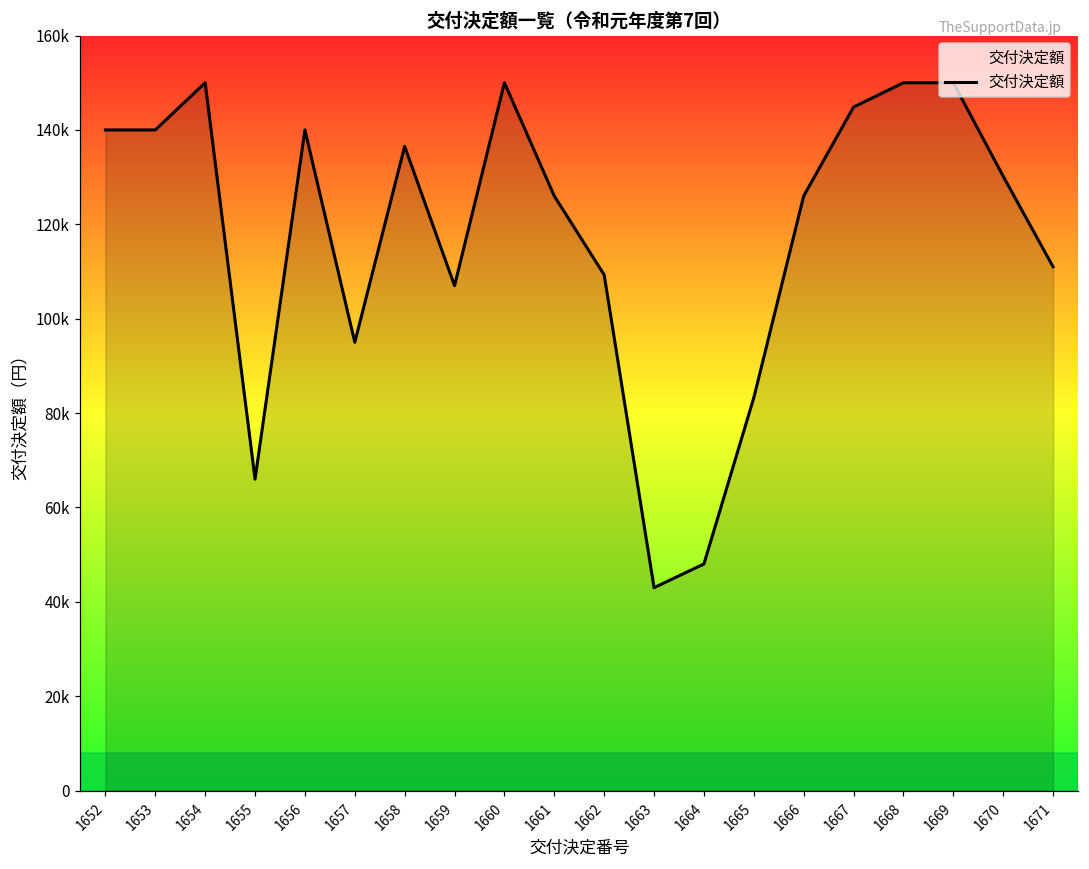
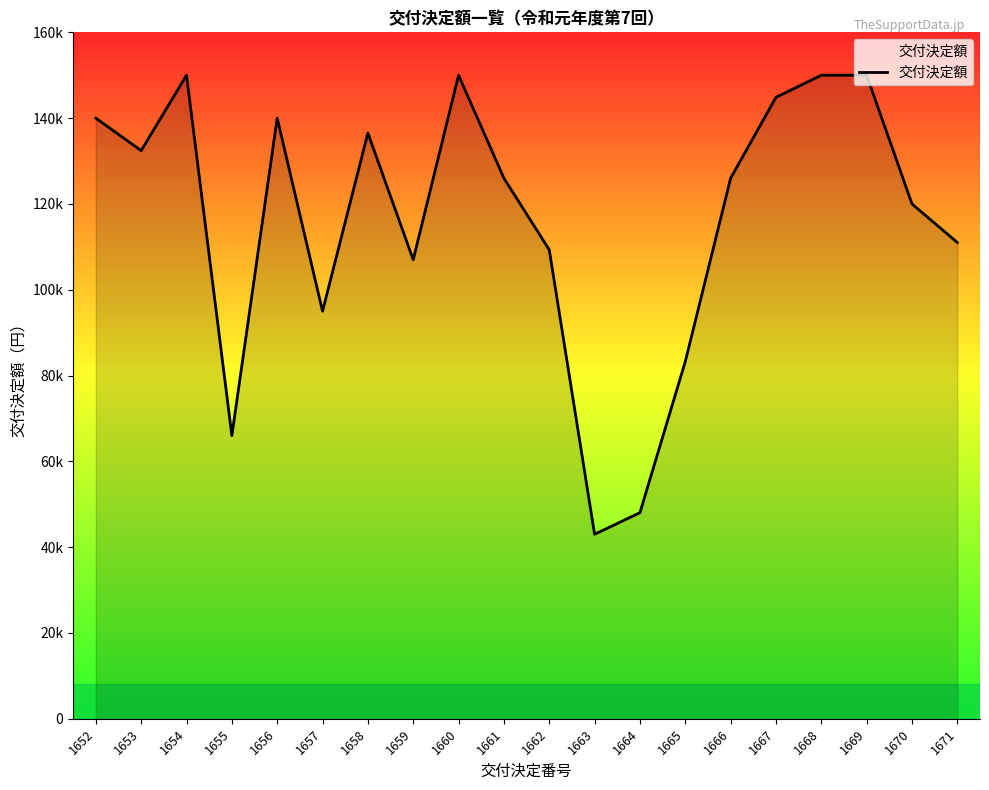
  {
    "1652": 140000,
-   "1653": 140000,
+   "1653": 132000,
    "1654": 150000,
    "1655": 66000,
    "1656": 140000,
    "1657": 95000,
    "1658": 137000,
    "1659": 107000,
    "1660": 150000,
    "1661": 126000,
    "1662": 109000,
    "1663": 43000,
    "1664": 48000,
    "1665": 83000,
    "1666": 126000,
    "1667": 145000,
    "1668": 150000,
-   "1670": 130000,
+   "1670": 120000,
    "1671": 111000
  }
